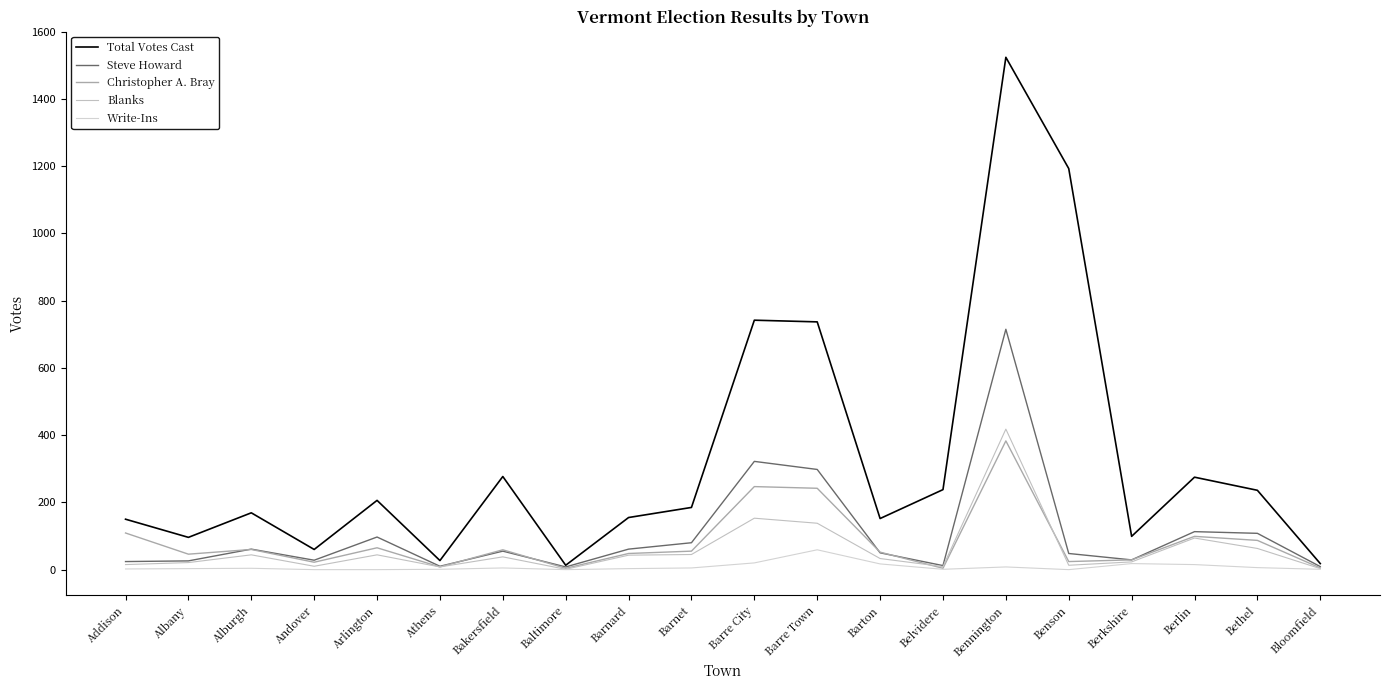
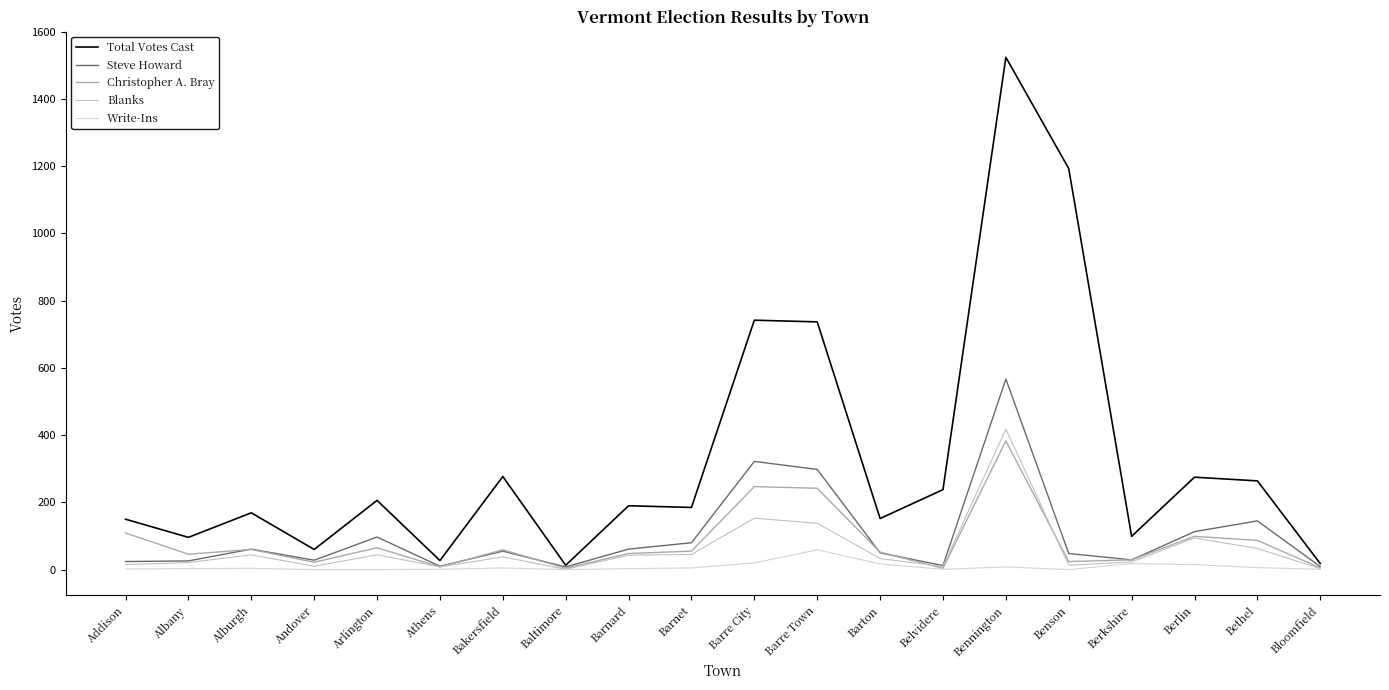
  {
    "Total Votes Cast": {
      "Addison": 150,
      "Albany": 100,
      "Alburgh": 170,
      "Andover": 60,
      "Arlington": 210,
      "Athens": 30,
      "Bakersfield": 280,
-     "Barnard": 160,
+     "Barnard": 190,
      "Barnet": 190,
      "Barre City": 740,
      "Barre Town": 740,
      "Barton": 150,
      "Belvidere": 240,
      "Bennington": 1520,
      "Benson": 1190,
      "Berkshire": 100,
      "Berlin": 280,
-     "Bethel": 240,
+     "Bethel": 260,
      "Bloomfield": 20
    },
    "Steve Howard": {
      "Addison": 20,
      "Arlington": 100,
      "Barnard": 60,
      "Barnet": 80,
      "Barre City": 320,
      "Barre Town": 300,
-     "Bennington": 720,
+     "Bennington": 570,
      "Benson": 50,
      "Berlin": 110,
-     "Bethel": 110
+     "Bethel": 150
    }
  }
